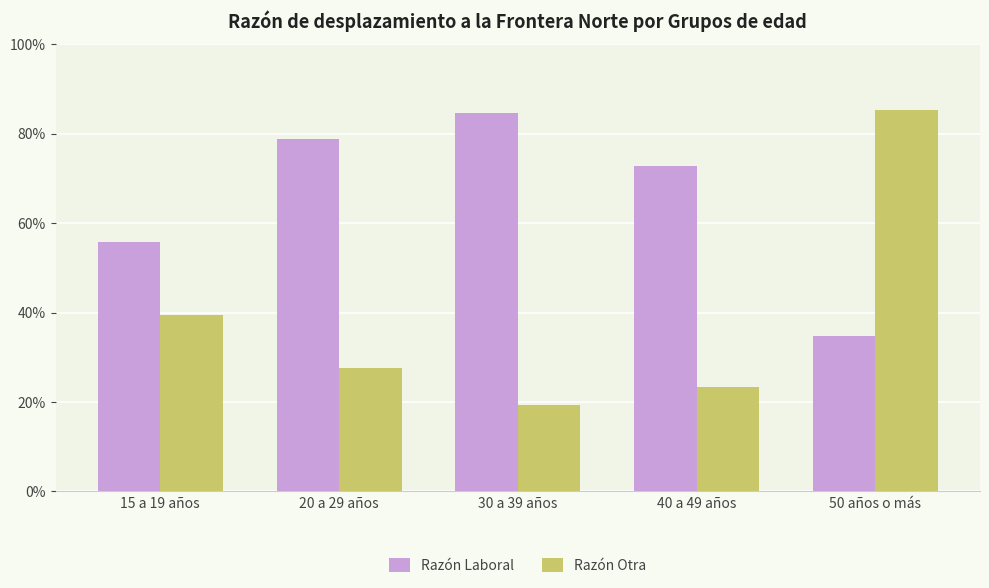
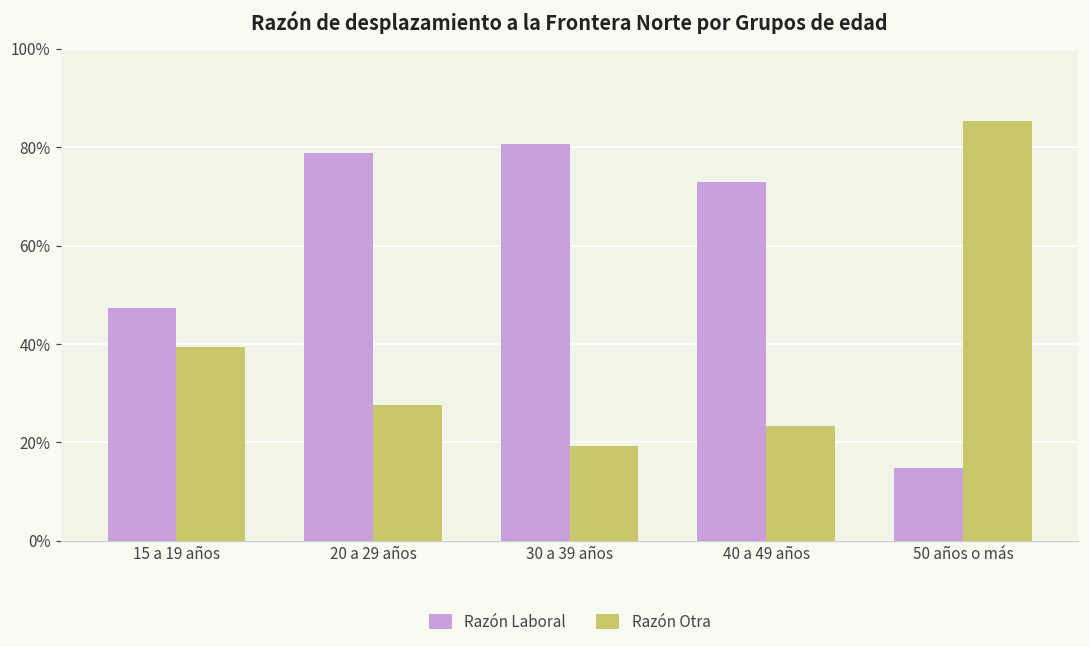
  {
    "Razón Laboral": {
-     "15 a 19 años": "56%",
+     "15 a 19 años": "47%",
      "20 a 29 años": "79%",
-     "30 a 39 años": "85%",
+     "30 a 39 años": "81%",
      "40 a 49 años": "73%",
-     "50 años o más": "35%"
+     "50 años o más": "15%"
    },
    "Razón Otra": {
      "15 a 19 años": "39%",
      "20 a 29 años": "28%",
      "30 a 39 años": "19%",
      "40 a 49 años": "23%",
      "50 años o más": "85%"
    }
  }
